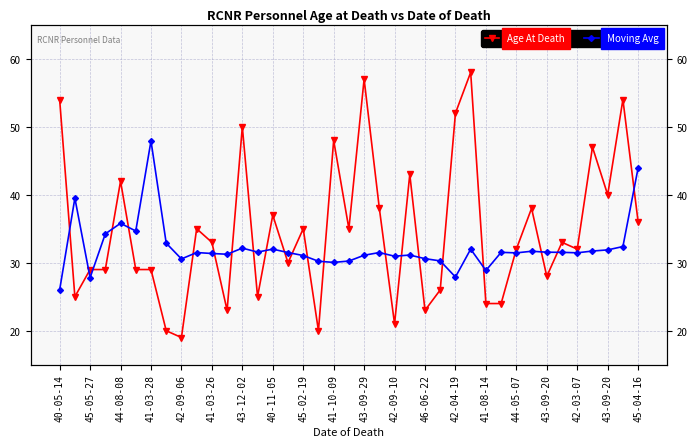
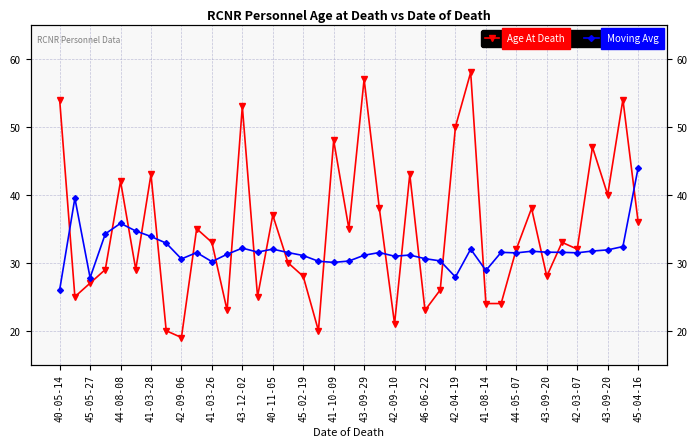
  {
    "Age At Death": {
      "40-05-14": 54,
-     "45-05-27": 29,
+     "45-05-27": 27,
      "44-08-08": 42,
-     "41-03-28": 29,
+     "41-03-28": 43,
      "42-09-06": 19,
      "41-03-26": 33,
-     "43-12-02": 50,
+     "43-12-02": 53,
      "40-11-05": 37,
-     "45-02-19": 35,
+     "45-02-19": 28,
      "41-10-09": 48,
      "43-09-29": 57,
      "42-09-10": 21,
      "46-06-22": 23,
-     "42-04-19": 52,
+     "42-04-19": 50,
      "41-08-14": 24,
      "44-05-07": 32,
      "42-03-07": 32,
      "45-04-16": 36
    },
    "Moving Avg": {
      "40-05-14": 26,
      "45-05-27": 28,
      "44-08-08": 36,
-     "41-03-28": 48,
+     "41-03-28": 34,
      "42-09-06": 31,
-     "41-03-26": 31,
+     "41-03-26": 30,
      "43-12-02": 32,
      "40-11-05": 32,
      "45-02-19": 31,
      "41-10-09": 30,
      "43-09-29": 31,
      "42-09-10": 31,
      "46-06-22": 31,
      "42-04-19": 28,
      "41-08-14": 29,
      "44-05-07": 31,
      "42-03-07": 31,
      "45-04-16": 44
    }
  }
